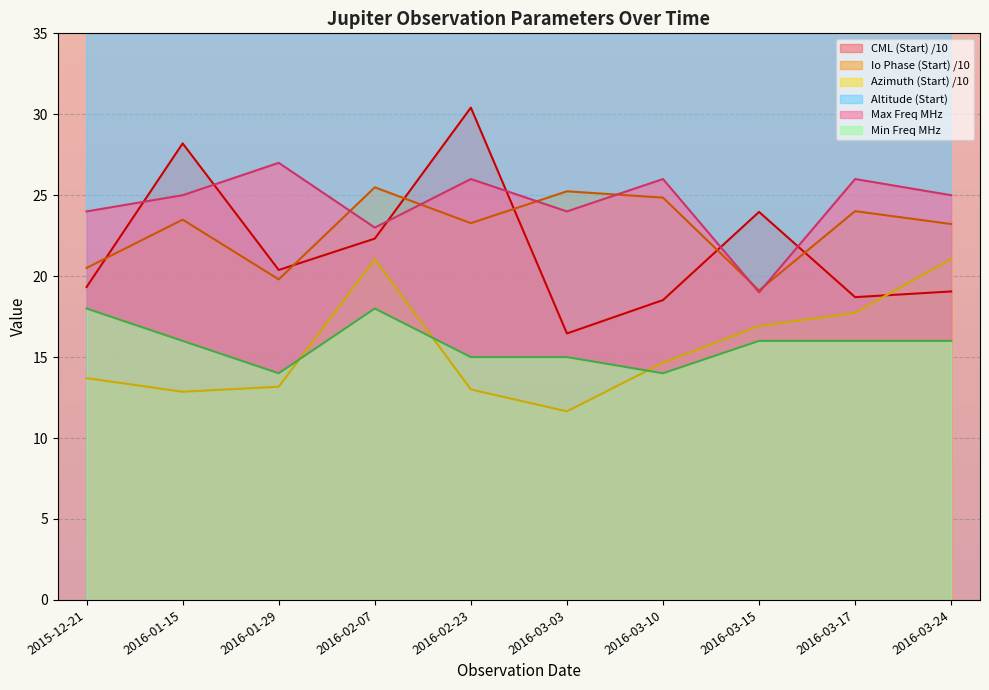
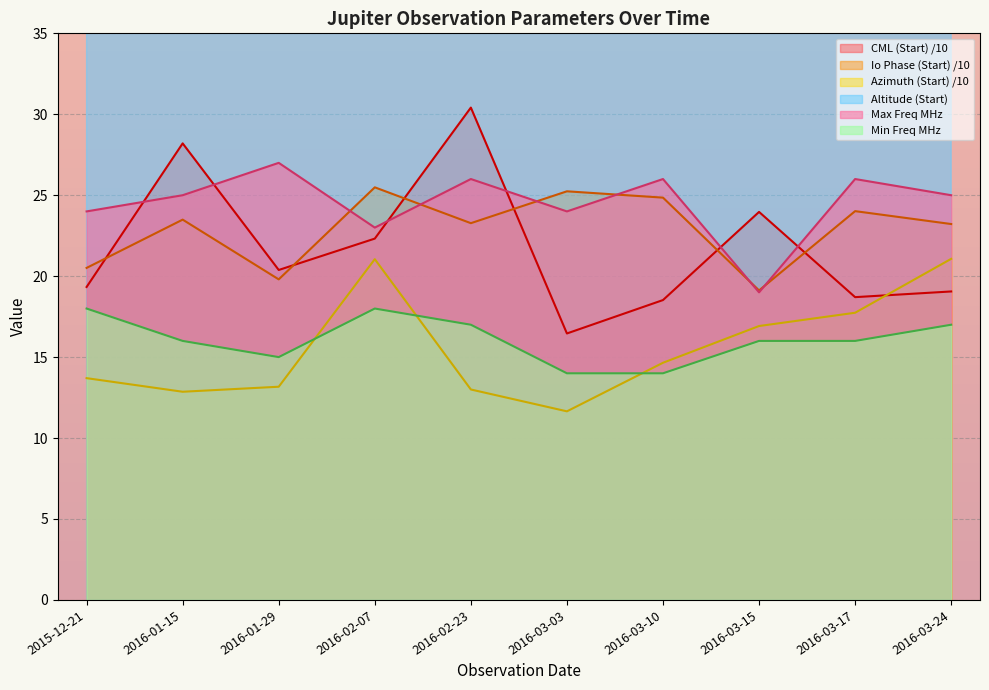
  {
    "Min Freq MHz": {
      "2015-12-21": 18,
      "2016-01-15": 16,
-     "2016-01-29": 14,
+     "2016-01-29": 15,
      "2016-02-07": 18,
-     "2016-02-23": 15,
-     "2016-03-03": 15,
+     "2016-02-23": 17,
+     "2016-03-03": 14,
      "2016-03-10": 14,
      "2016-03-15": 16,
      "2016-03-17": 16,
-     "2016-03-24": 16
+     "2016-03-24": 17
    }
  }
